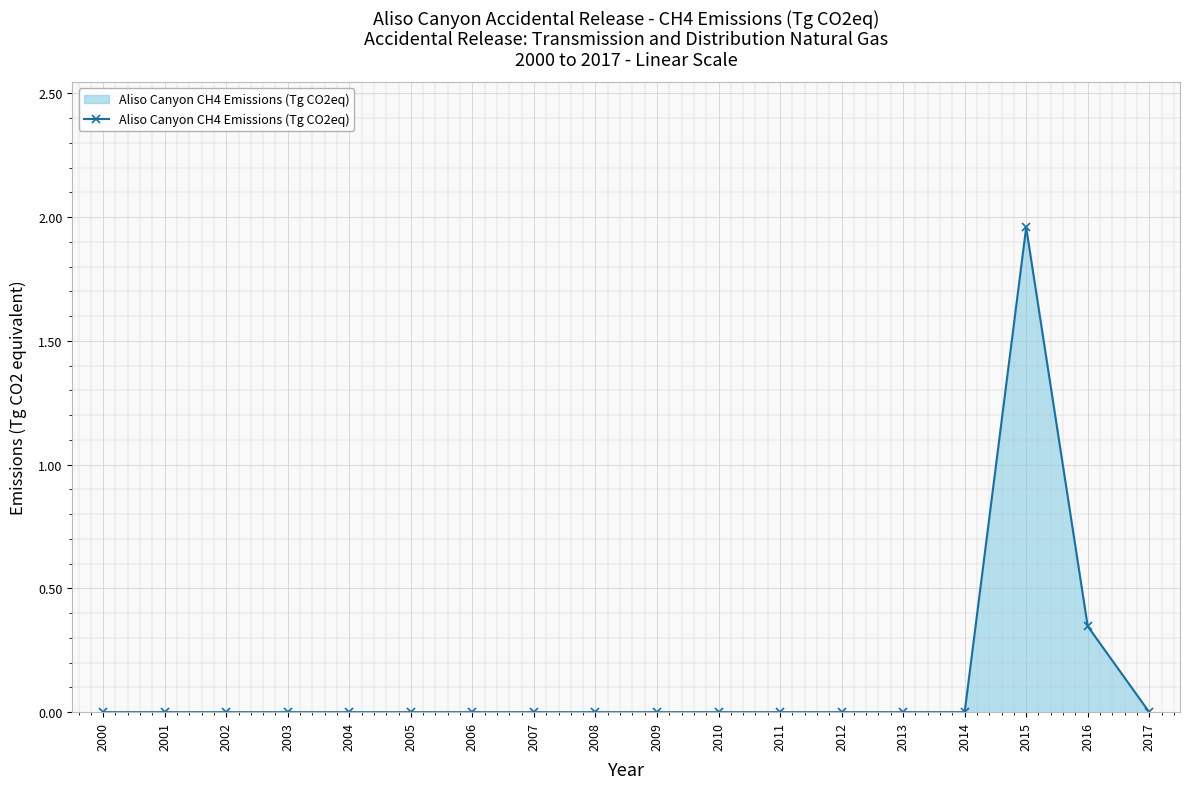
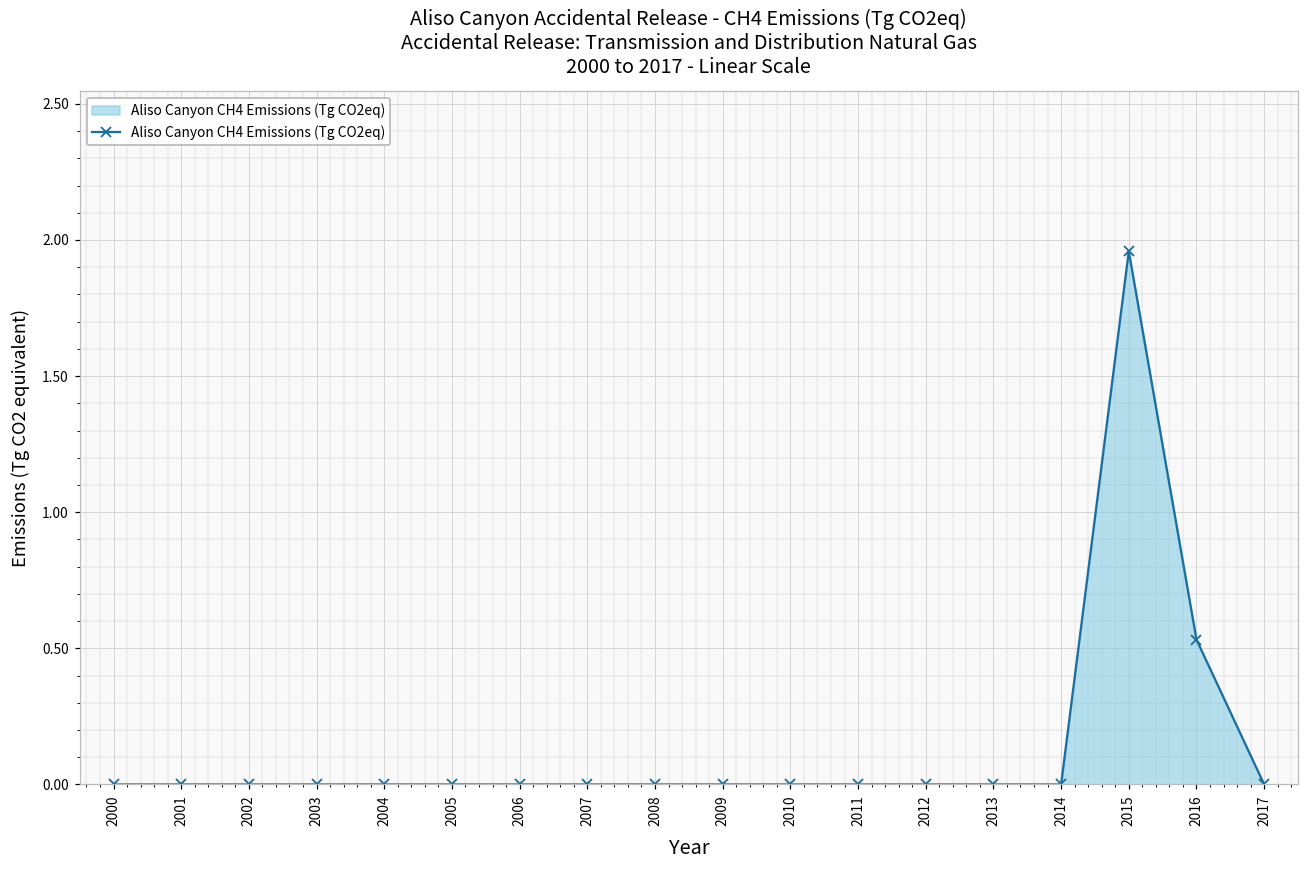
  {
    "2000": 0.00,
    "2001": 0.00,
    "2002": 0.00,
    "2003": 0.00,
    "2004": 0.00,
    "2005": 0.00,
    "2006": 0.00,
    "2007": 0.00,
    "2008": 0.00,
    "2009": 0.00,
    "2010": 0.00,
    "2011": 0.00,
    "2012": 0.00,
    "2013": 0.00,
    "2014": 0.00,
    "2015": 1.96,
-   "2016": 0.35,
+   "2016": 0.53,
    "2017": 0.00
  }
